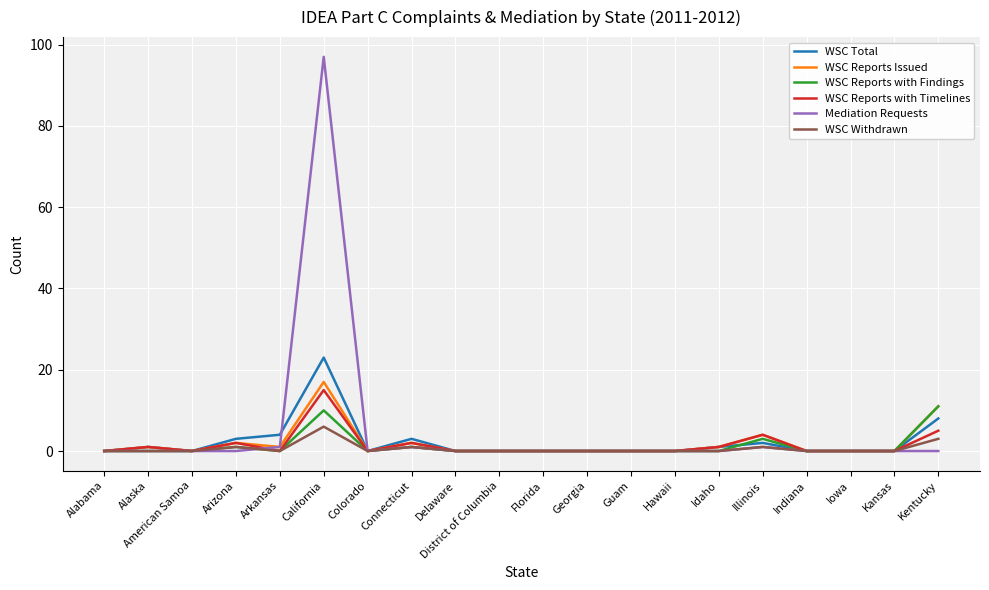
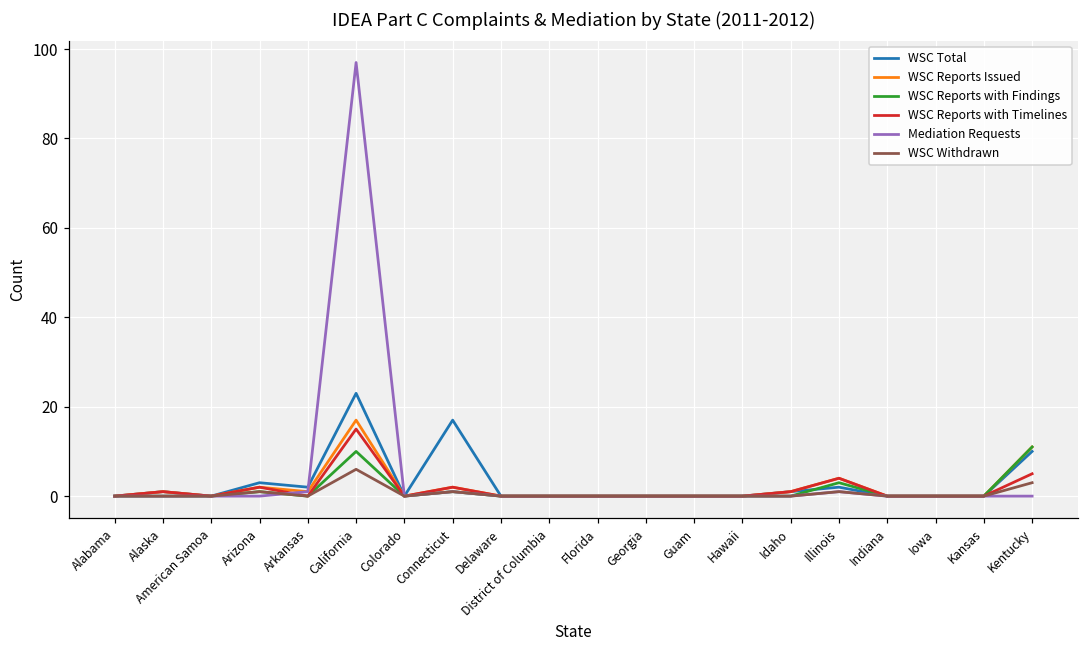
  {
    "WSC Total": {
      "Arizona": 3,
-     "Arkansas": 4,
+     "Arkansas": 2,
      "California": 23,
-     "Connecticut": 3,
+     "Connecticut": 17,
      "Illinois": 2,
-     "Kentucky": 8
+     "Kentucky": 10
    },
    "WSC Reports Issued": {
      "California": 17
    },
    "WSC Reports with Findings": {
      "California": 10,
      "Illinois": 3
    },
    "WSC Reports with Timelines": {
      "California": 15,
      "Kentucky": 5
    },
    "Mediation Requests": {
      "Arizona": 0,
      "California": 97,
      "Kentucky": 0
    },
    "WSC Withdrawn": {
      "California": 6,
      "Kentucky": 3
    }
  }
